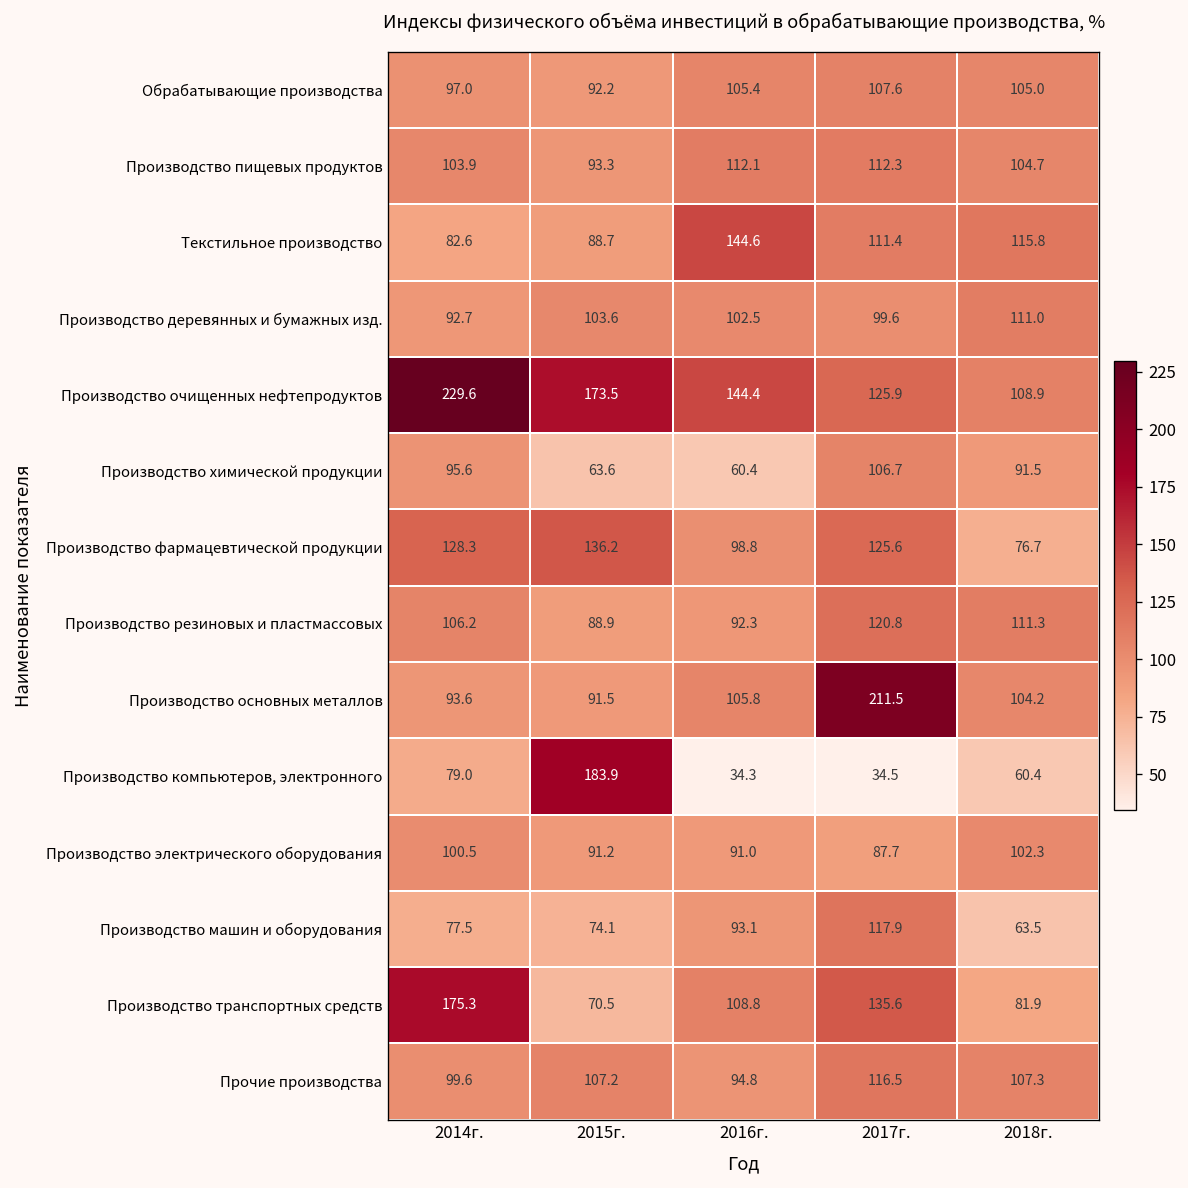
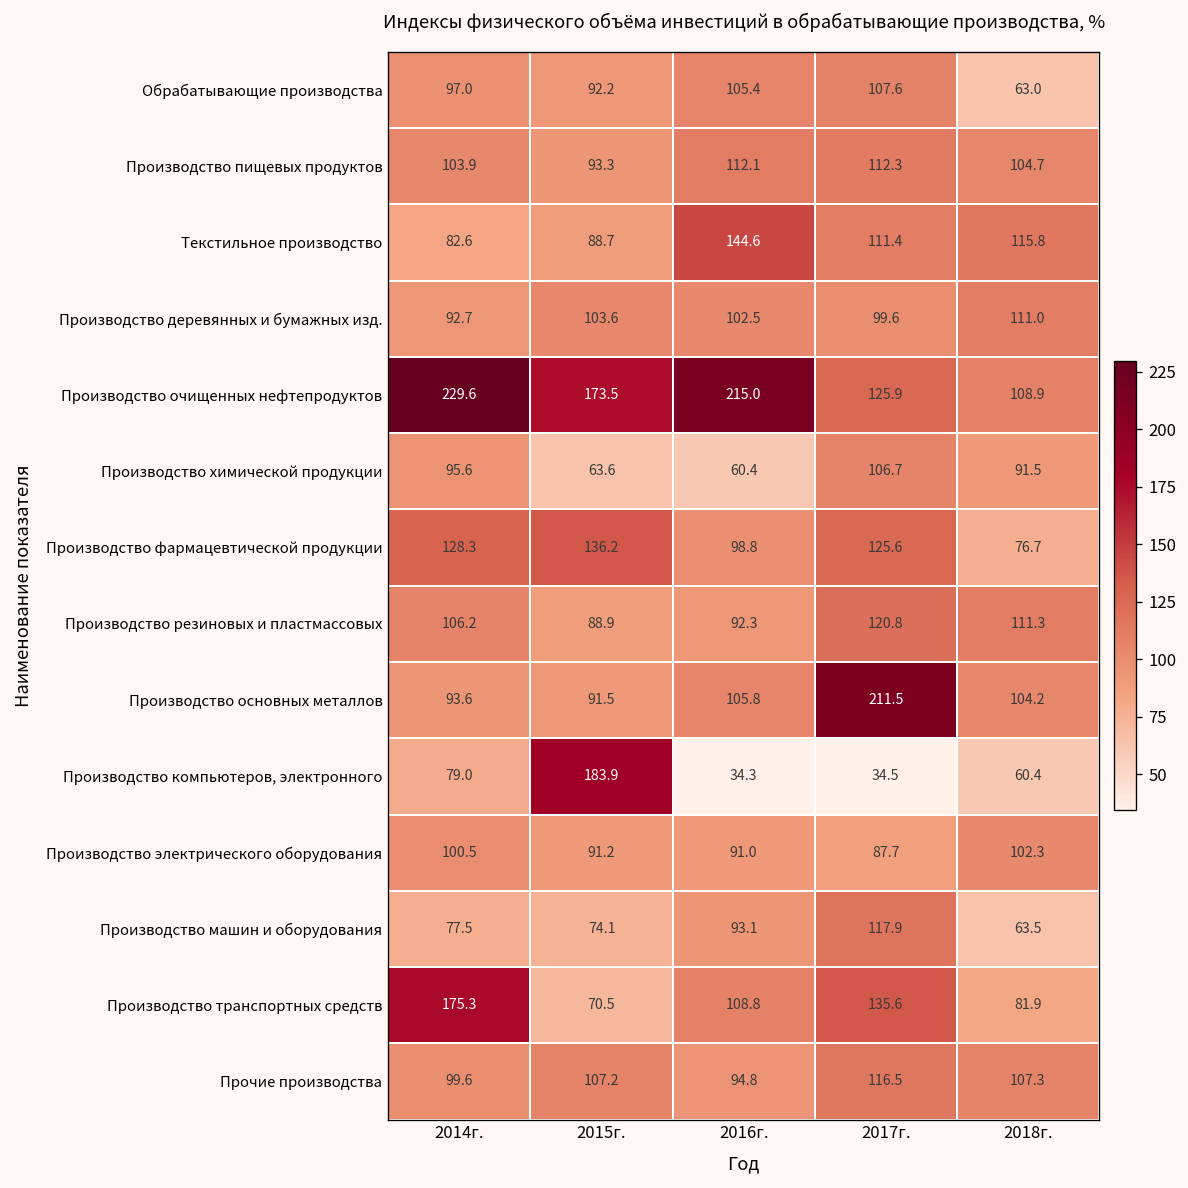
  {
    "Обрабатывающие производства": {
      "2014г.": 97.0,
      "2015г.": 92.2,
      "2016г.": 105.4,
      "2017г.": 107.6,
-     "2018г.": 105.0
+     "2018г.": 63.0
    },
    "Производство пищевых продуктов": {
      "2014г.": 103.9,
      "2015г.": 93.3,
      "2016г.": 112.1,
      "2017г.": 112.3,
      "2018г.": 104.7
    },
    "Текстильное производство": {
      "2014г.": 82.6,
      "2015г.": 88.7,
      "2016г.": 144.6,
      "2017г.": 111.4,
      "2018г.": 115.8
    },
    "Производство деревянных и бумажных изд.": {
      "2014г.": 92.7,
      "2015г.": 103.6,
      "2016г.": 102.5,
      "2017г.": 99.6,
      "2018г.": 111.0
    },
    "Производство очищенных нефтепродуктов": {
      "2014г.": 229.6,
      "2015г.": 173.5,
-     "2016г.": 144.4,
+     "2016г.": 215.0,
      "2017г.": 125.9,
      "2018г.": 108.9
    },
    "Производство химической продукции": {
      "2014г.": 95.6,
      "2015г.": 63.6,
      "2016г.": 60.4,
      "2017г.": 106.7,
      "2018г.": 91.5
    },
    "Производство фармацевтической продукции": {
      "2014г.": 128.3,
      "2015г.": 136.2,
      "2016г.": 98.8,
      "2017г.": 125.6,
      "2018г.": 76.7
    },
    "Производство резиновых и пластмассовых": {
      "2014г.": 106.2,
      "2015г.": 88.9,
      "2016г.": 92.3,
      "2017г.": 120.8,
      "2018г.": 111.3
    },
    "Производство основных металлов": {
      "2014г.": 93.6,
      "2015г.": 91.5,
      "2016г.": 105.8,
      "2017г.": 211.5,
      "2018г.": 104.2
    },
    "Производство компьютеров, электронного": {
      "2014г.": 79.0,
      "2015г.": 183.9,
      "2016г.": 34.3,
      "2017г.": 34.5,
      "2018г.": 60.4
    },
    "Производство электрического оборудования": {
      "2014г.": 100.5,
      "2015г.": 91.2,
      "2016г.": 91.0,
      "2017г.": 87.7,
      "2018г.": 102.3
    },
    "Производство машин и оборудования": {
      "2014г.": 77.5,
      "2015г.": 74.1,
      "2016г.": 93.1,
      "2017г.": 117.9,
      "2018г.": 63.5
    },
    "Производство транспортных средств": {
      "2014г.": 175.3,
      "2015г.": 70.5,
      "2016г.": 108.8,
      "2017г.": 135.6,
      "2018г.": 81.9
    },
    "Прочие производства": {
      "2014г.": 99.6,
      "2015г.": 107.2,
      "2016г.": 94.8,
      "2017г.": 116.5,
      "2018г.": 107.3
    }
  }
